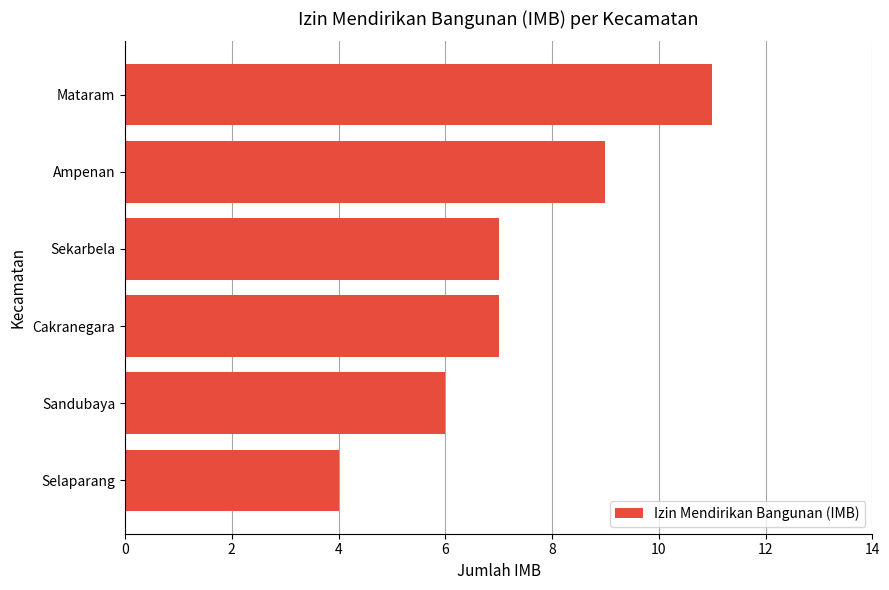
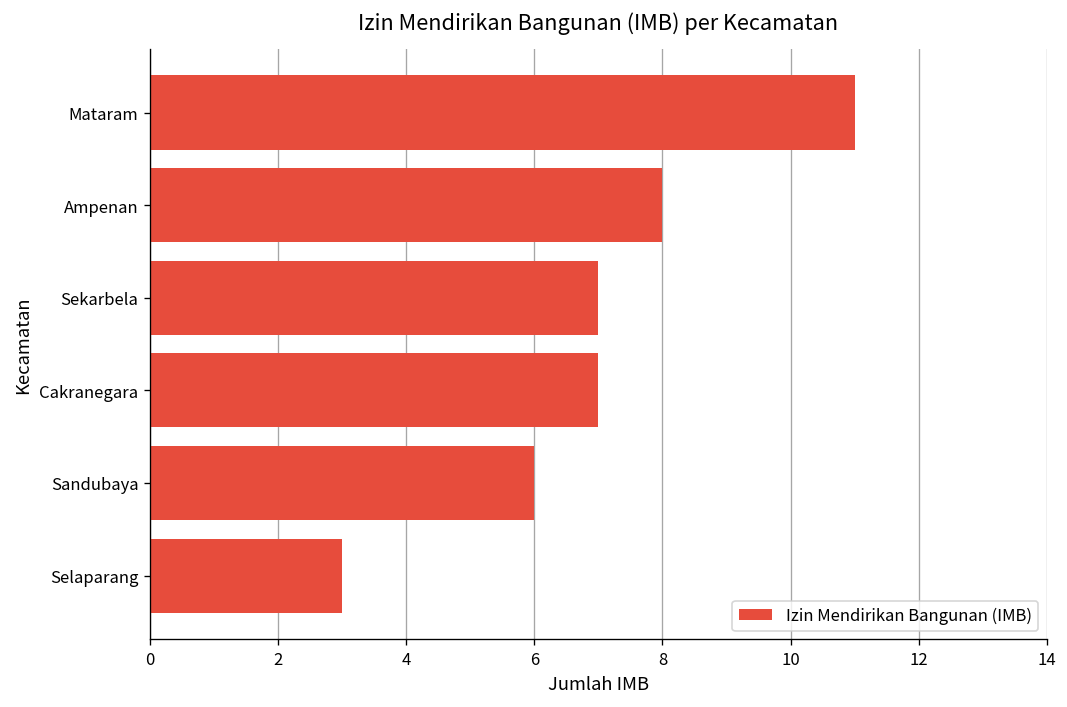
  {
    "Mataram": 11,
-   "Ampenan": 9,
+   "Ampenan": 8,
    "Sekarbela": 7,
    "Cakranegara": 7,
    "Sandubaya": 6,
-   "Selaparang": 4
+   "Selaparang": 3
  }
